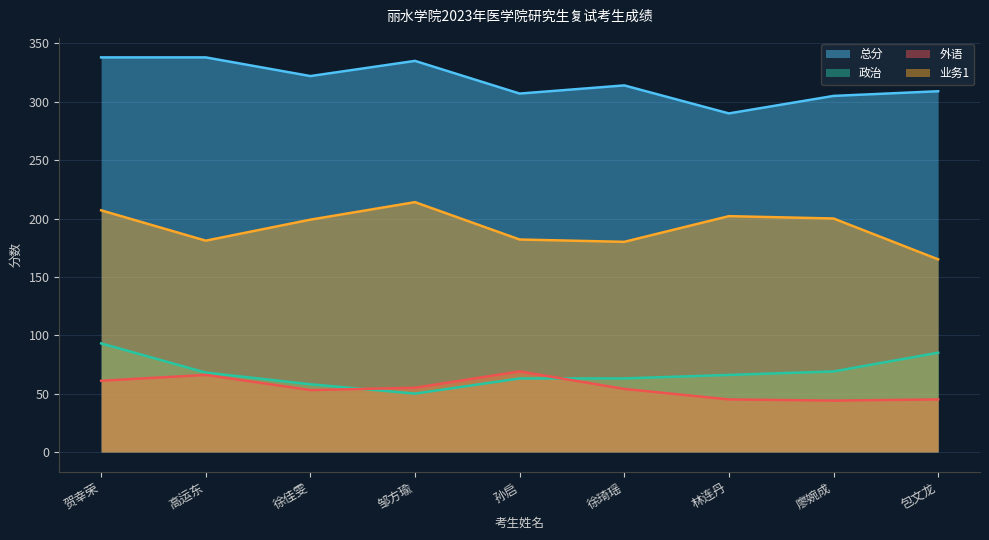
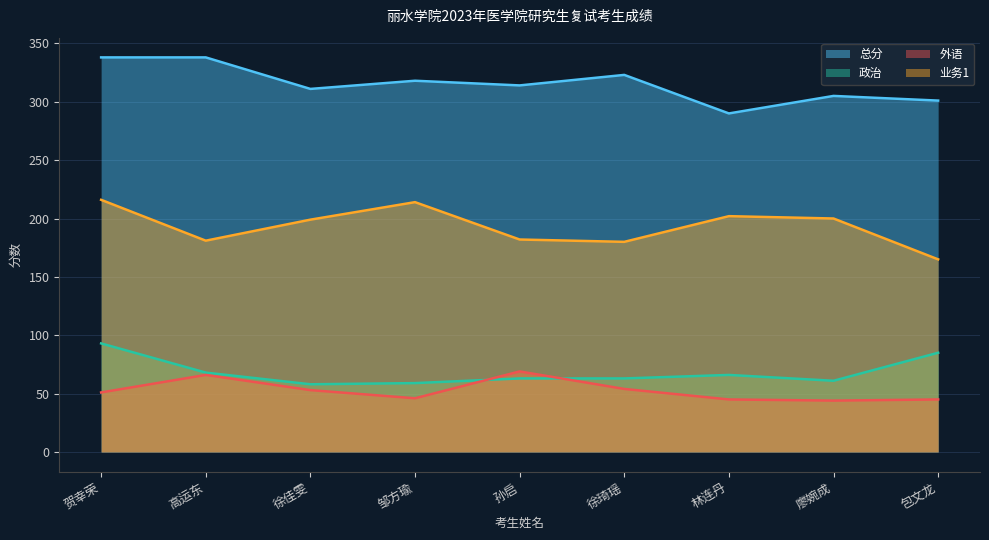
  {
    "总分": {
      "贺幸荣": 338,
      "高运东": 338,
-     "徐佳雯": 322,
-     "邹方瑜": 335,
-     "孙启": 307,
-     "徐琦瑶": 314,
+     "徐佳雯": 311,
+     "邹方瑜": 318,
+     "孙启": 314,
+     "徐琦瑶": 323,
      "林连丹": 290,
      "廖婉成": 305,
-     "包文龙": 309
+     "包文龙": 301
    },
    "政治": {
      "贺幸荣": 93,
      "徐佳雯": 58,
-     "邹方瑜": 50,
+     "邹方瑜": 59,
      "孙启": 63,
      "徐琦瑶": 63,
      "林连丹": 66,
-     "廖婉成": 69,
+     "廖婉成": 61,
      "包文龙": 85
    },
    "外语": {
-     "贺幸荣": 61,
+     "贺幸荣": 51,
      "徐佳雯": 53,
-     "邹方瑜": 55,
+     "邹方瑜": 46,
      "孙启": 69,
      "徐琦瑶": 54,
      "林连丹": 45,
      "廖婉成": 44,
      "包文龙": 45
    },
    "业务1": {
-     "贺幸荣": 207,
+     "贺幸荣": 216,
      "高运东": 181,
      "徐佳雯": 199,
      "邹方瑜": 214,
      "孙启": 182,
      "徐琦瑶": 180,
      "林连丹": 202,
      "廖婉成": 200,
      "包文龙": 165
    }
  }
